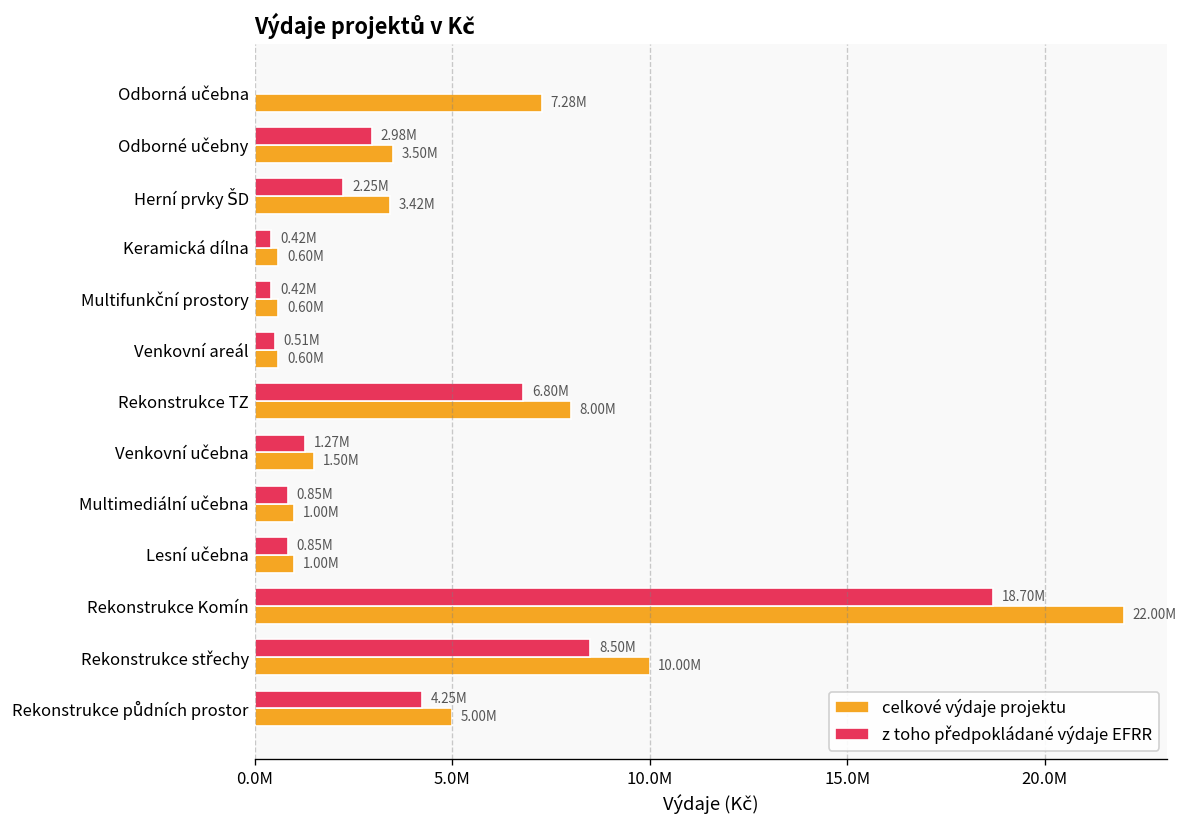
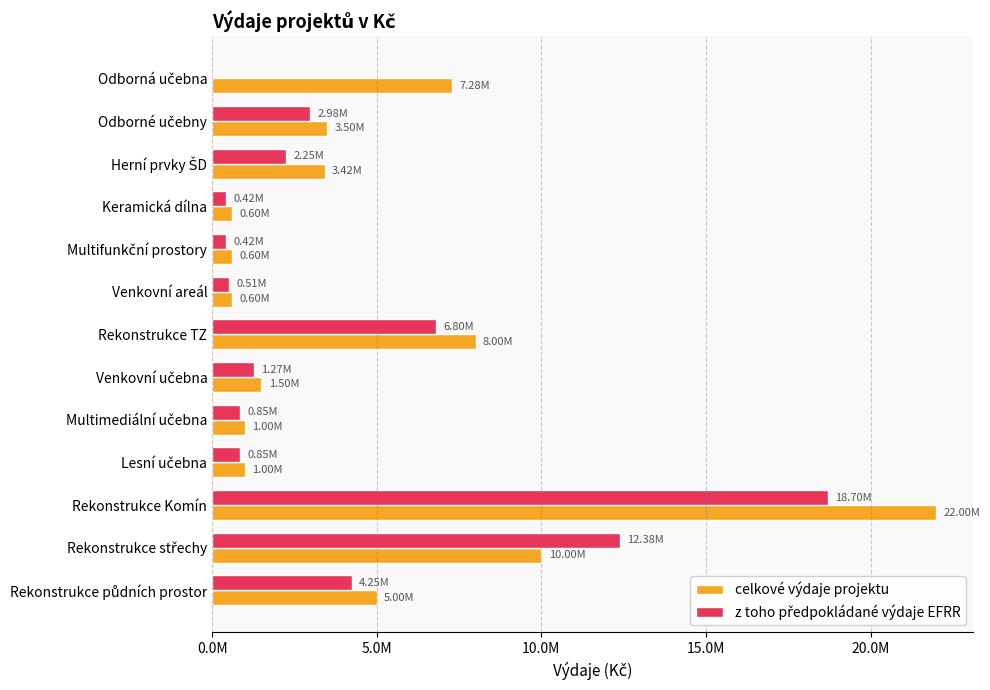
  {
    "celkové výdaje projektu": {
      "Odborná učebna": "7.28M",
      "Odborné učebny": "3.50M",
      "Herní prvky ŠD": "3.42M",
      "Keramická dílna": "0.60M",
      "Multifunkční prostory": "0.60M",
      "Venkovní areál": "0.60M",
      "Rekonstrukce TZ": "8.00M",
      "Venkovní učebna": "1.50M",
      "Multimediální učebna": "1.00M",
      "Lesní učebna": "1.00M",
      "Rekonstrukce Komín": "22.00M",
      "Rekonstrukce střechy": "10.00M",
      "Rekonstrukce půdních prostor": "5.00M"
    },
    "z toho předpokládané výdaje EFRR": {
      "Odborné učebny": "2.98M",
      "Herní prvky ŠD": "2.25M",
      "Keramická dílna": "0.42M",
      "Multifunkční prostory": "0.42M",
      "Venkovní areál": "0.51M",
      "Rekonstrukce TZ": "6.80M",
      "Venkovní učebna": "1.27M",
      "Multimediální učebna": "0.85M",
      "Lesní učebna": "0.85M",
      "Rekonstrukce Komín": "18.70M",
-     "Rekonstrukce střechy": "8.50M",
+     "Rekonstrukce střechy": "12.38M",
      "Rekonstrukce půdních prostor": "4.25M"
    }
  }
